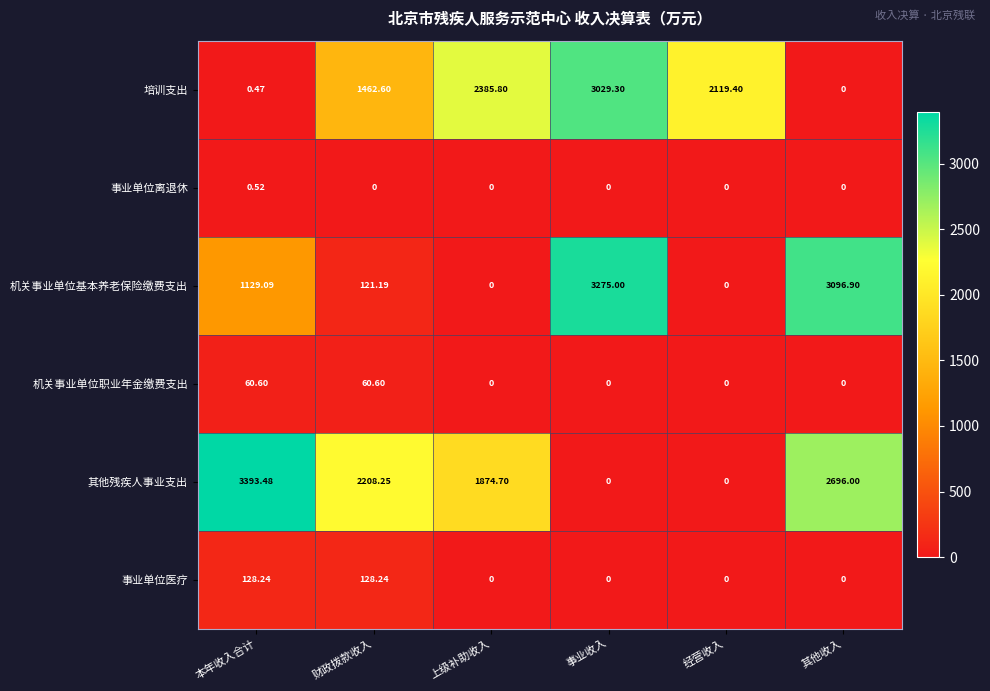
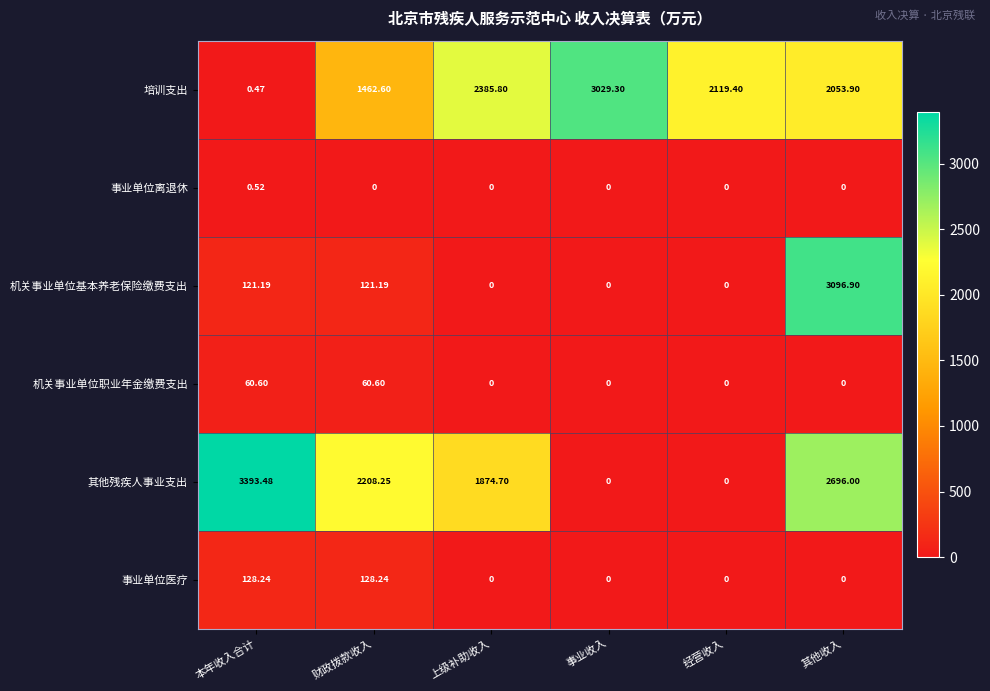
  {
    "培训支出": {
      "本年收入合计": 0.47,
      "财政拨款收入": 1462.60,
      "上级补助收入": 2385.80,
      "事业收入": 3029.30,
      "经营收入": 2119.40,
-     "其他收入": 0
+     "其他收入": 2053.90
    },
    "事业单位离退休": {
      "本年收入合计": 0.52,
      "财政拨款收入": 0,
      "上级补助收入": 0,
      "事业收入": 0,
      "经营收入": 0,
      "其他收入": 0
    },
    "机关事业单位基本养老保险缴费支出": {
-     "本年收入合计": 1129.09,
+     "本年收入合计": 121.19,
      "财政拨款收入": 121.19,
      "上级补助收入": 0,
-     "事业收入": 3275.00,
+     "事业收入": 0,
      "经营收入": 0,
      "其他收入": 3096.90
    },
    "机关事业单位职业年金缴费支出": {
      "本年收入合计": 60.60,
      "财政拨款收入": 60.60,
      "上级补助收入": 0,
      "事业收入": 0,
      "经营收入": 0,
      "其他收入": 0
    },
    "其他残疾人事业支出": {
      "本年收入合计": 3393.48,
      "财政拨款收入": 2208.25,
      "上级补助收入": 1874.70,
      "事业收入": 0,
      "经营收入": 0,
      "其他收入": 2696.00
    },
    "事业单位医疗": {
      "本年收入合计": 128.24,
      "财政拨款收入": 128.24,
      "上级补助收入": 0,
      "事业收入": 0,
      "经营收入": 0,
      "其他收入": 0
    }
  }
